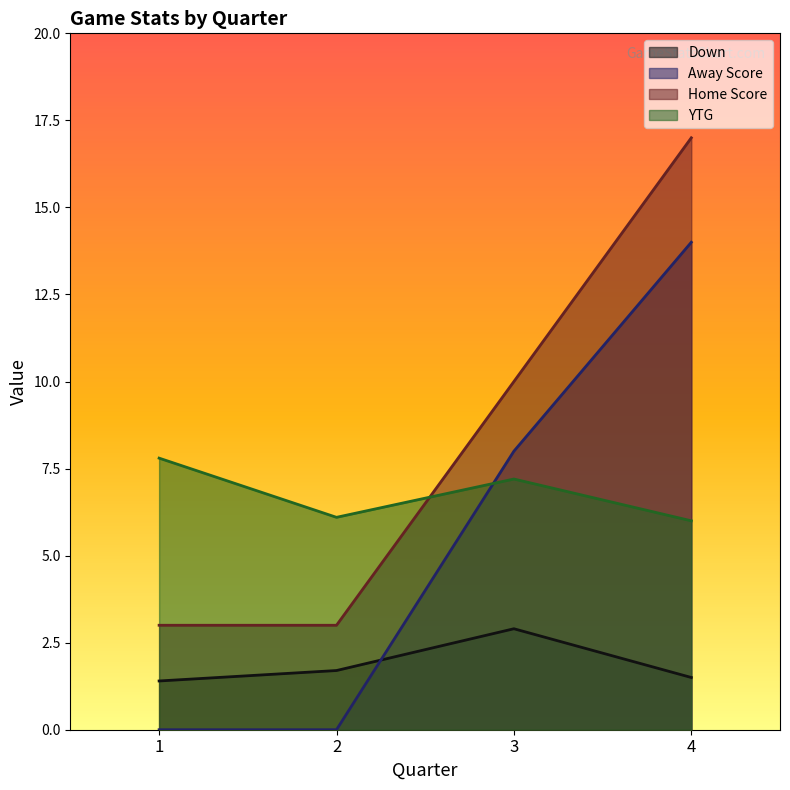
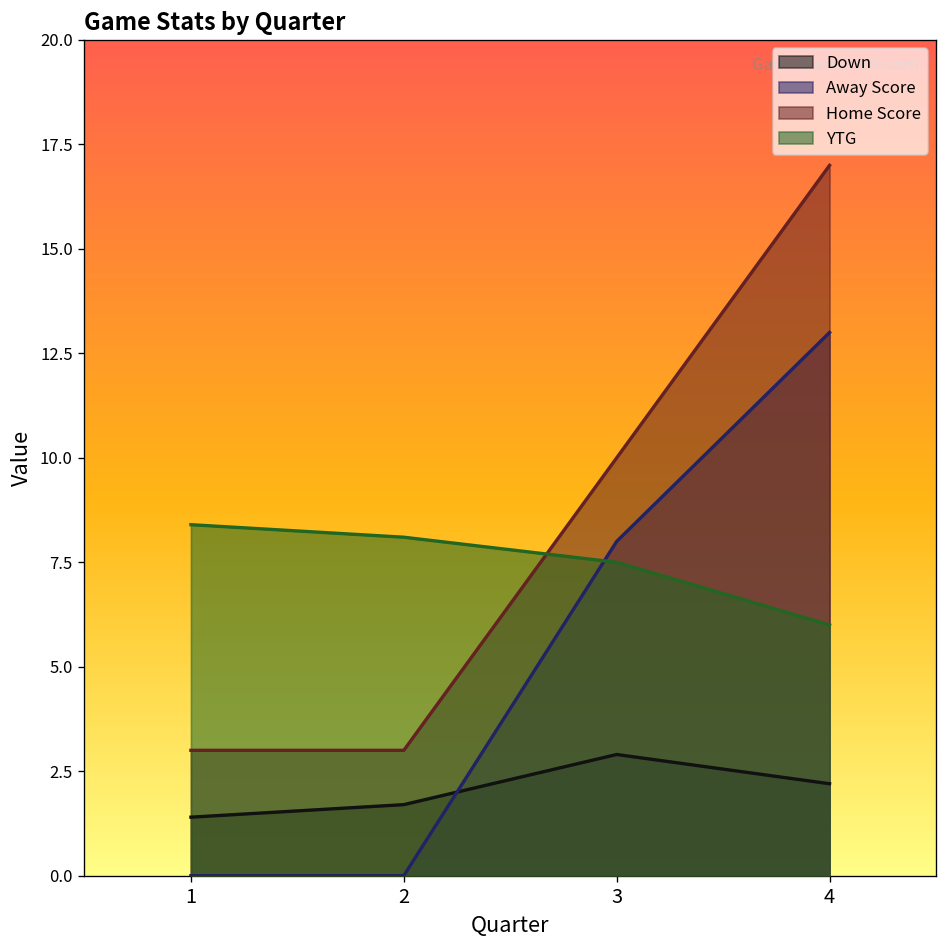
  {
    "Down": {
      "1": 1.4,
      "2": 1.7,
      "3": 2.9,
-     "4": 1.5
+     "4": 2.2
    },
    "Away Score": {
      "1": 0,
      "2": 0,
      "3": 8,
-     "4": 14
+     "4": 13
    },
    "Home Score": {
      "1": 3.0,
      "2": 3.0,
      "3": 10.0,
      "4": 17.0
    },
    "YTG": {
-     "1": 7.8,
-     "2": 6.1,
-     "3": 7.2,
+     "1": 8.4,
+     "2": 8.1,
+     "3": 7.5,
      "4": 6.0
    }
  }
